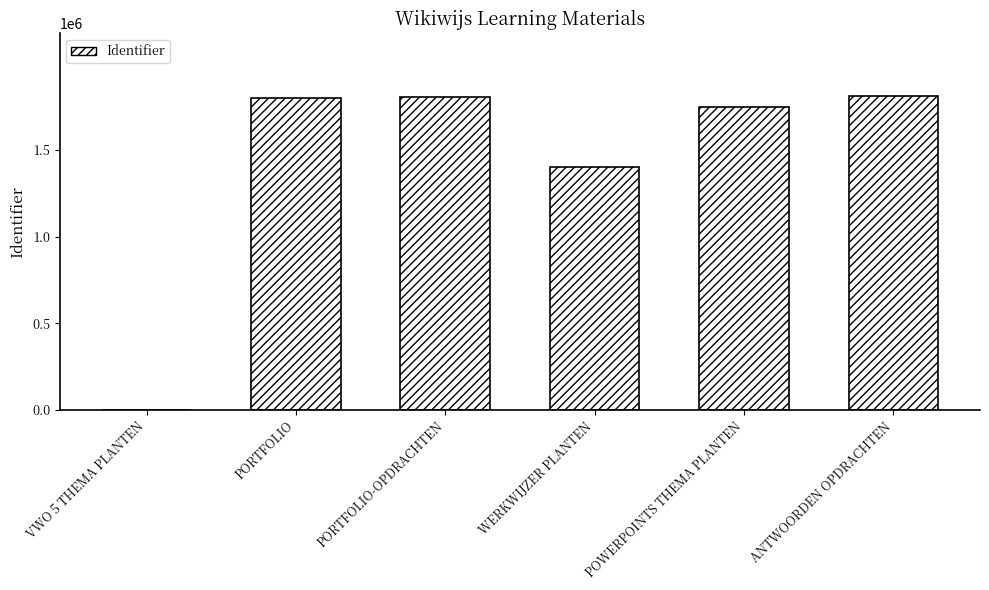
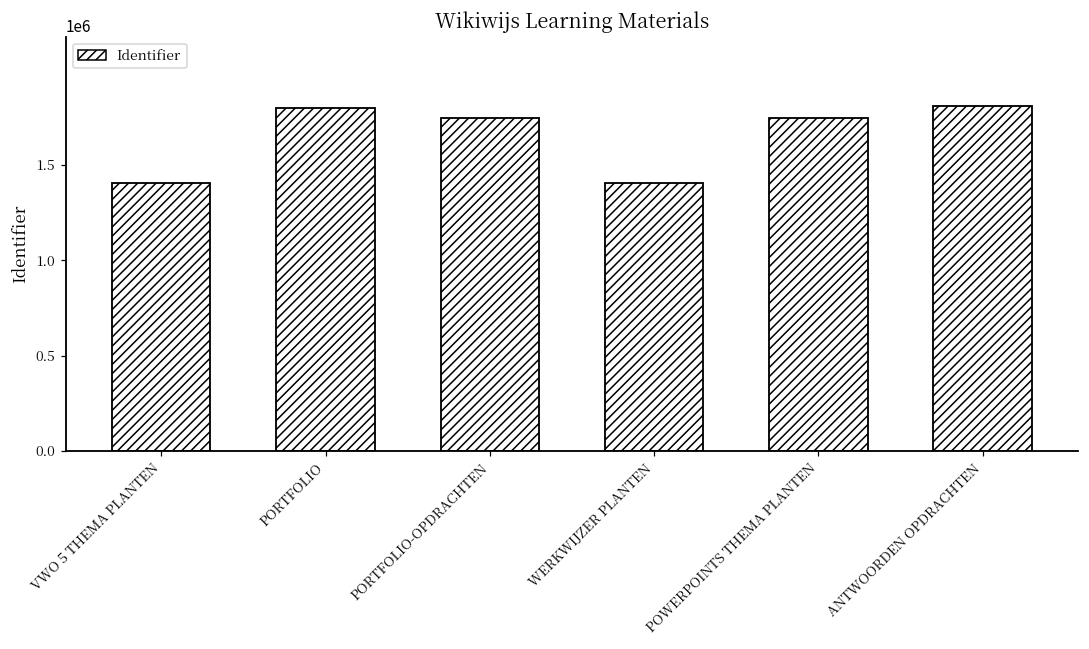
  {
-   "VWO 5 THEMA PLANTEN": 0,
+   "VWO 5 THEMA PLANTEN": 1410000,
    "PORTFOLIO": 1800000,
-   "PORTFOLIO-OPDRACHTEN": 1800000,
+   "PORTFOLIO-OPDRACHTEN": 1750000,
    "WERKWIJZER PLANTEN": 1400000,
    "POWERPOINTS THEMA PLANTEN": 1750000,
    "ANTWOORDEN OPDRACHTEN": 1810000
  }
